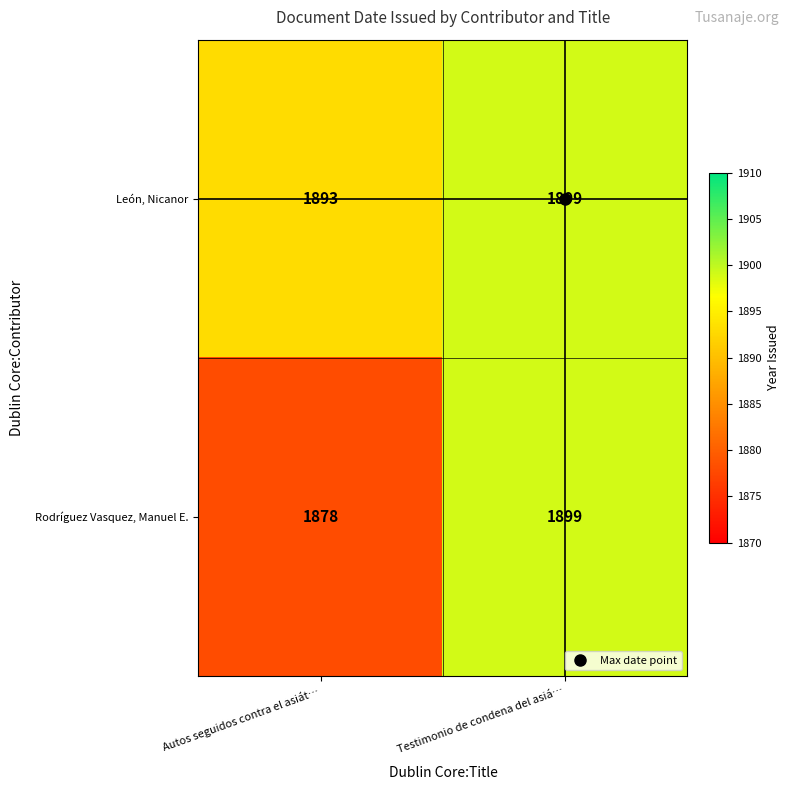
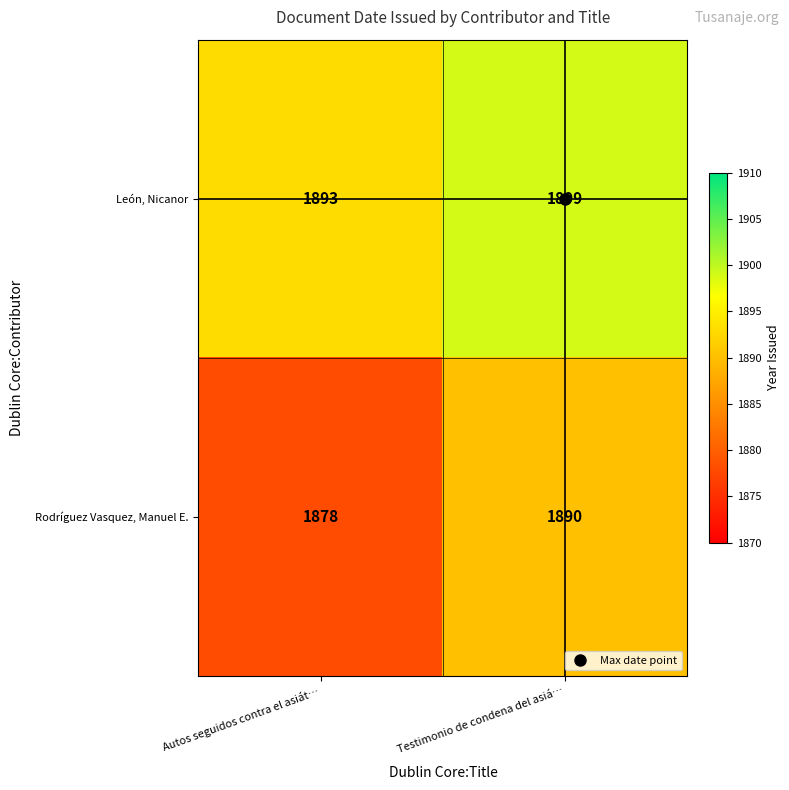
  {
    "León, Nicanor": {
      "Autos seguidos contra el asiát…": 1893
    },
    "Rodríguez Vasquez, Manuel E.": {
      "Autos seguidos contra el asiát…": 1878,
-     "Testimonio de condena del asiá…": 1899
+     "Testimonio de condena del asiá…": 1890
    }
  }
